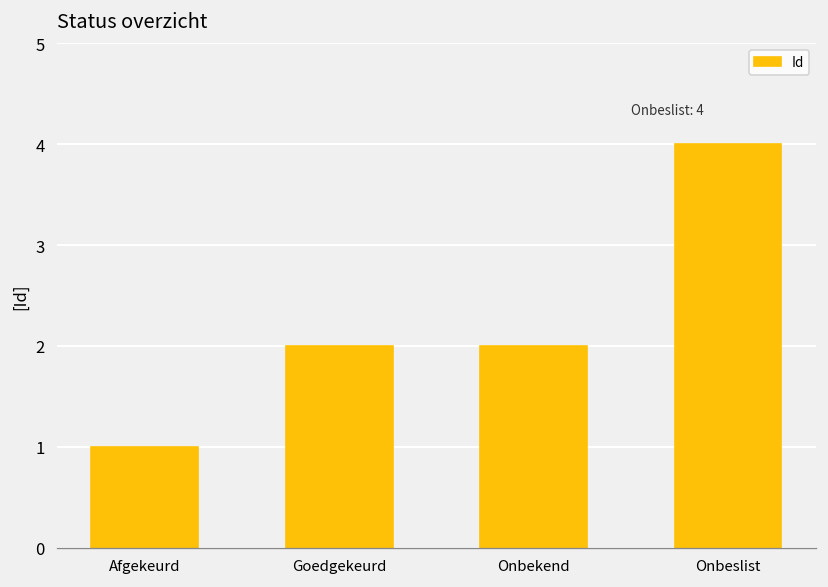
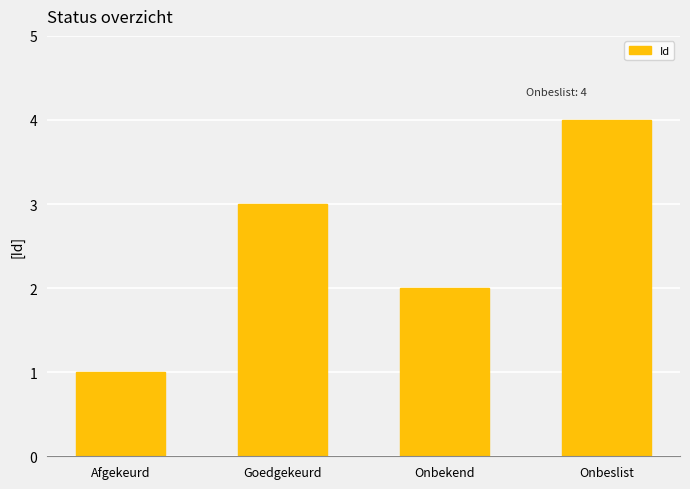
  {
    "Afgekeurd": 1,
-   "Goedgekeurd": 2,
+   "Goedgekeurd": 3,
    "Onbekend": 2,
    "Onbeslist": 4
  }
